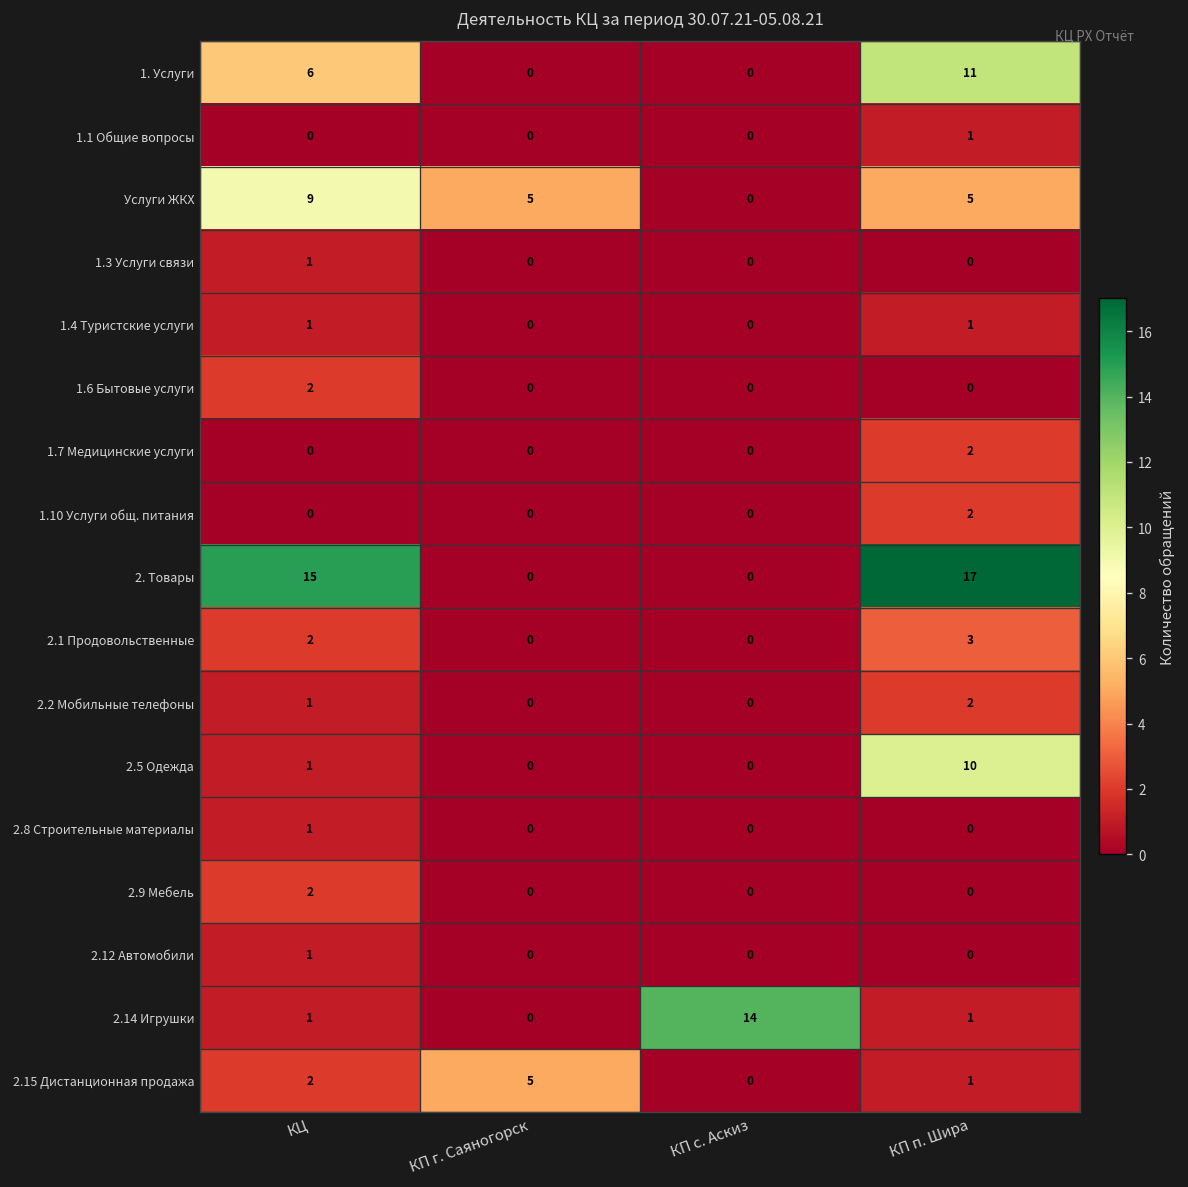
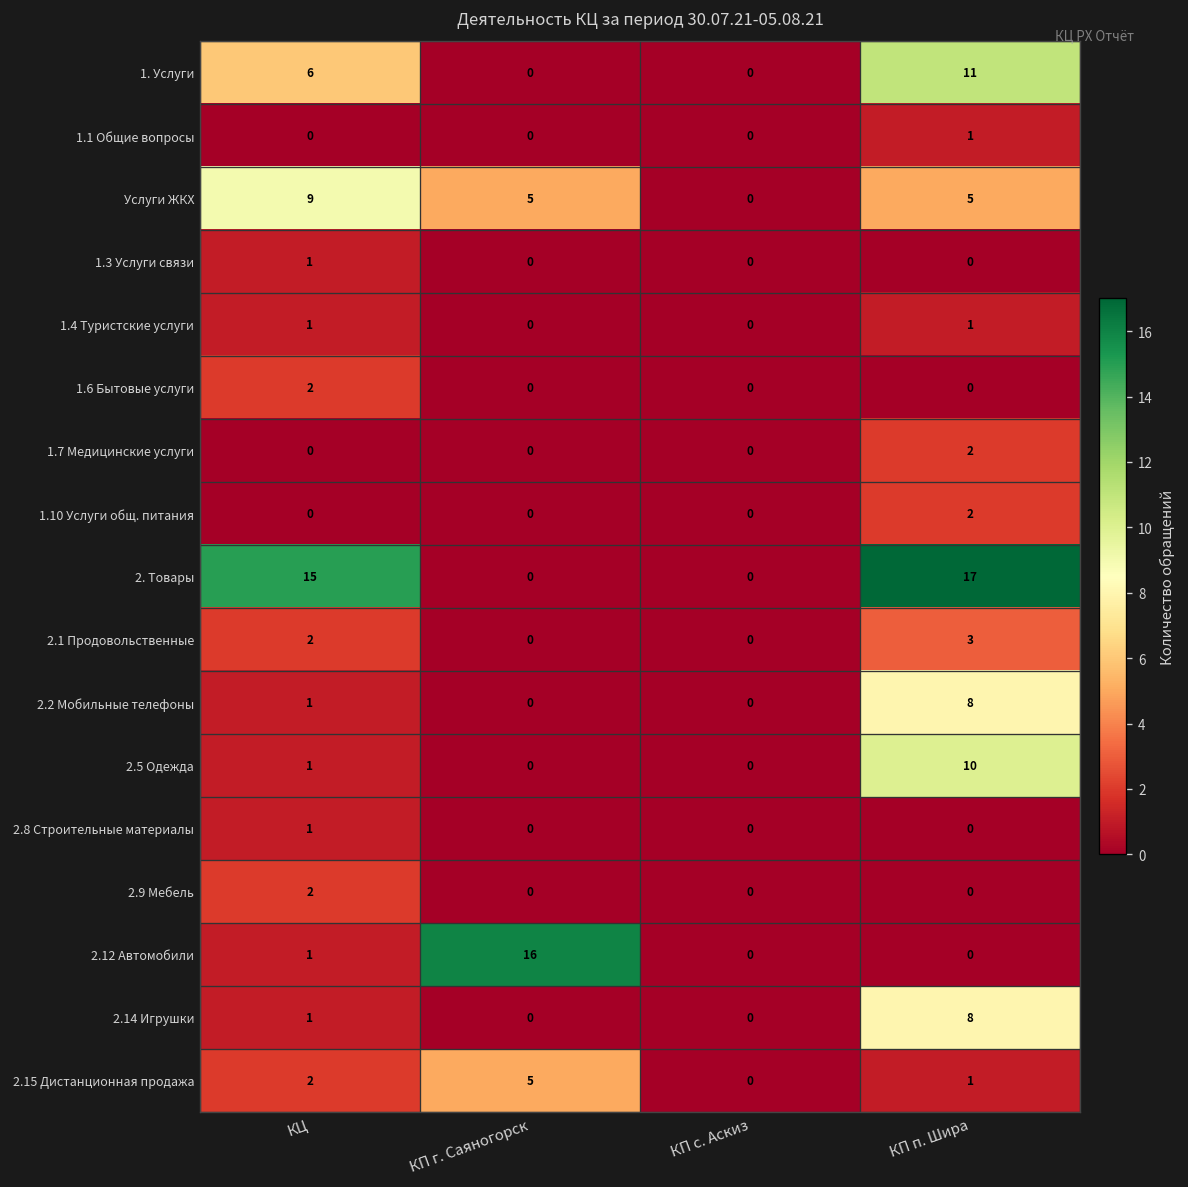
  {
    "1. Услуги": {
      "КЦ": 6,
      "КП г. Саяногорск": 0,
      "КП с. Аскиз": 0,
      "КП п. Шира": 11
    },
    "1.1 Общие вопросы": {
      "КЦ": 0,
      "КП г. Саяногорск": 0,
      "КП с. Аскиз": 0,
      "КП п. Шира": 1
    },
    "Услуги ЖКХ": {
      "КЦ": 9,
      "КП г. Саяногорск": 5,
      "КП с. Аскиз": 0,
      "КП п. Шира": 5
    },
    "1.3 Услуги связи": {
      "КЦ": 1,
      "КП г. Саяногорск": 0,
      "КП с. Аскиз": 0,
      "КП п. Шира": 0
    },
    "1.4 Туристские услуги": {
      "КЦ": 1,
      "КП г. Саяногорск": 0,
      "КП с. Аскиз": 0,
      "КП п. Шира": 1
    },
    "1.6 Бытовые услуги": {
      "КЦ": 2,
      "КП г. Саяногорск": 0,
      "КП с. Аскиз": 0,
      "КП п. Шира": 0
    },
    "1.7 Медицинские услуги": {
      "КЦ": 0,
      "КП г. Саяногорск": 0,
      "КП с. Аскиз": 0,
      "КП п. Шира": 2
    },
    "1.10 Услуги общ. питания": {
      "КЦ": 0,
      "КП г. Саяногорск": 0,
      "КП с. Аскиз": 0,
      "КП п. Шира": 2
    },
    "2. Товары": {
      "КЦ": 15,
      "КП г. Саяногорск": 0,
      "КП с. Аскиз": 0,
      "КП п. Шира": 17
    },
    "2.1 Продовольственные": {
      "КЦ": 2,
      "КП г. Саяногорск": 0,
      "КП с. Аскиз": 0,
      "КП п. Шира": 3
    },
    "2.2 Мобильные телефоны": {
      "КЦ": 1,
      "КП г. Саяногорск": 0,
      "КП с. Аскиз": 0,
-     "КП п. Шира": 2
+     "КП п. Шира": 8
    },
    "2.5 Одежда": {
      "КЦ": 1,
      "КП г. Саяногорск": 0,
      "КП с. Аскиз": 0,
      "КП п. Шира": 10
    },
    "2.8 Строительные материалы": {
      "КЦ": 1,
      "КП г. Саяногорск": 0,
      "КП с. Аскиз": 0,
      "КП п. Шира": 0
    },
    "2.9 Мебель": {
      "КЦ": 2,
      "КП г. Саяногорск": 0,
      "КП с. Аскиз": 0,
      "КП п. Шира": 0
    },
    "2.12 Автомобили": {
      "КЦ": 1,
-     "КП г. Саяногорск": 0,
+     "КП г. Саяногорск": 16,
      "КП с. Аскиз": 0,
      "КП п. Шира": 0
    },
    "2.14 Игрушки": {
      "КЦ": 1,
      "КП г. Саяногорск": 0,
-     "КП с. Аскиз": 14,
-     "КП п. Шира": 1
+     "КП с. Аскиз": 0,
+     "КП п. Шира": 8
    },
    "2.15 Дистанционная продажа": {
      "КЦ": 2,
      "КП г. Саяногорск": 5,
      "КП с. Аскиз": 0,
      "КП п. Шира": 1
    }
  }
